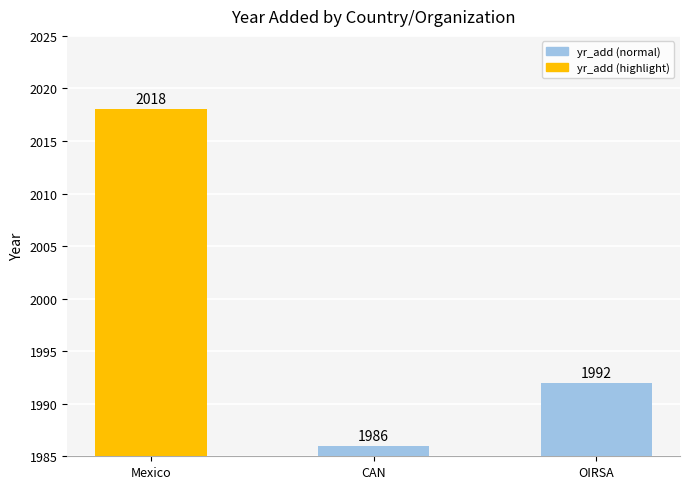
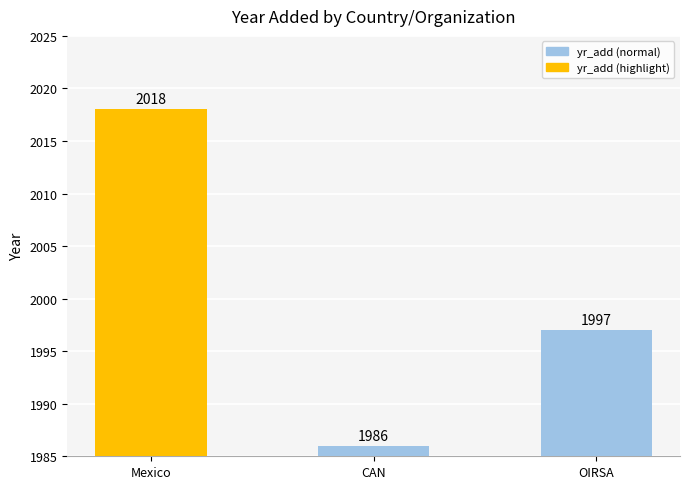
  {
    "Mexico": 2018,
    "CAN": 1986,
-   "OIRSA": 1992
+   "OIRSA": 1997
  }
